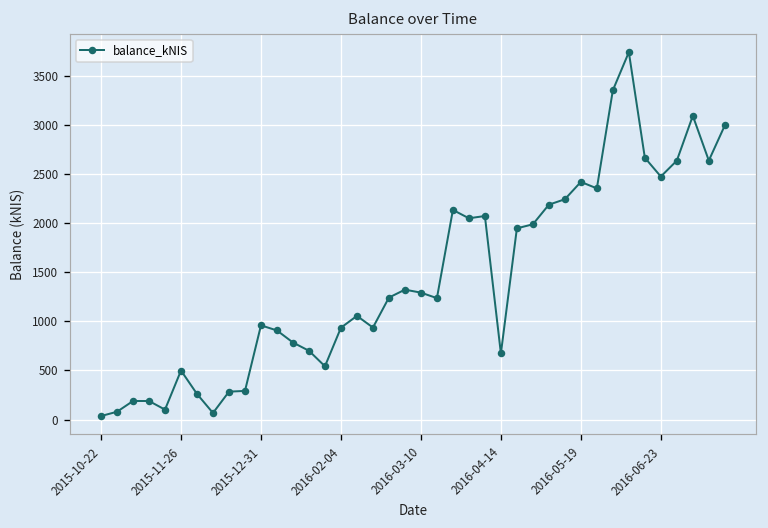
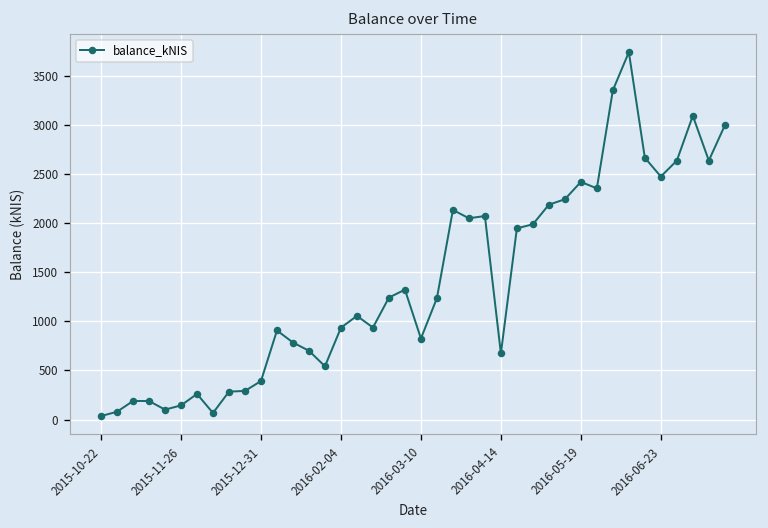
  {
    "2015-10-22": 0,
-   "2015-11-26": 500,
-   "2015-12-31": 1000,
+   "2015-11-26": 100,
+   "2015-12-31": 400,
    "2016-02-04": 900,
-   "2016-03-10": 1300,
+   "2016-03-10": 800,
    "2016-04-14": 700,
    "2016-05-19": 2400,
    "2016-06-23": 2500
  }
